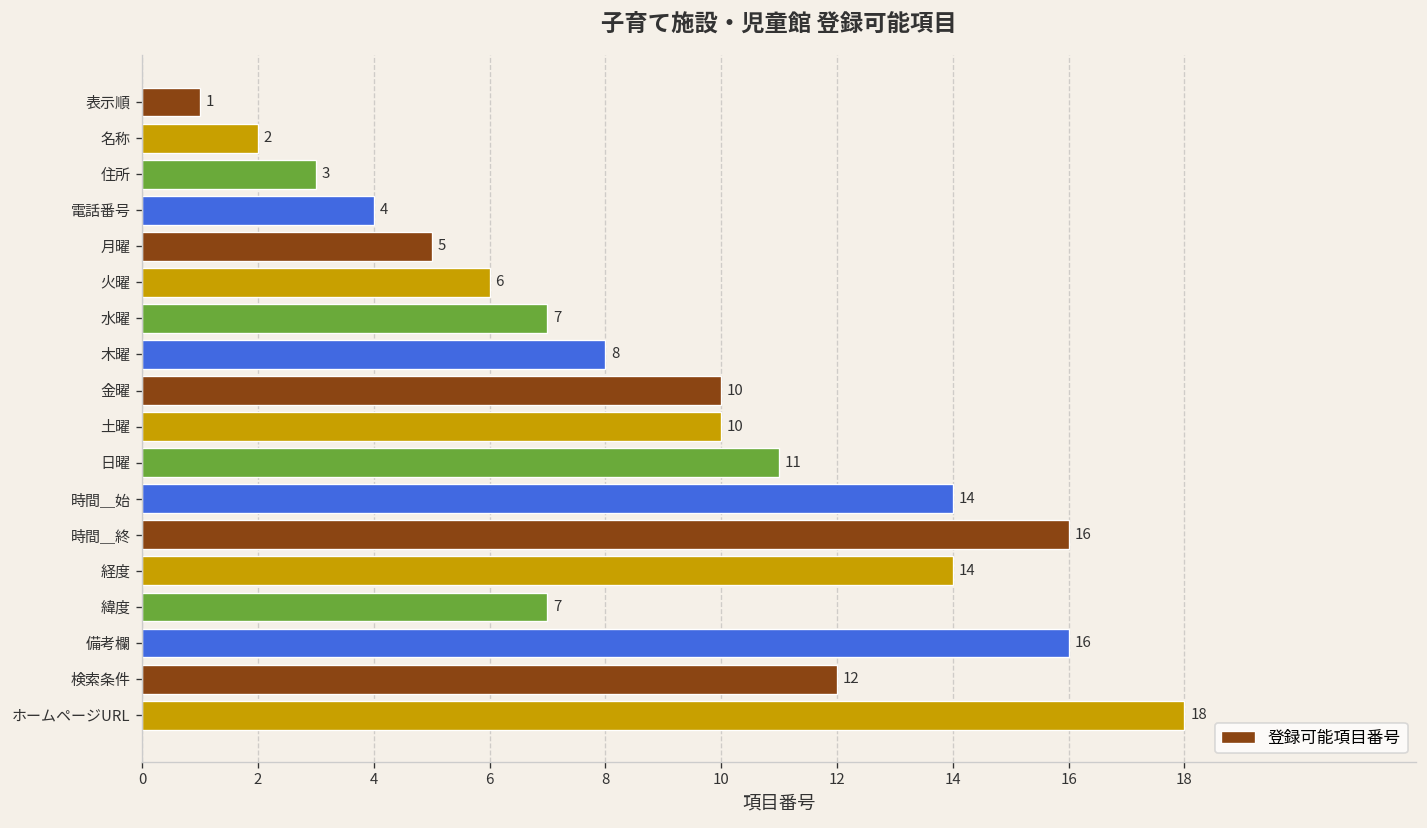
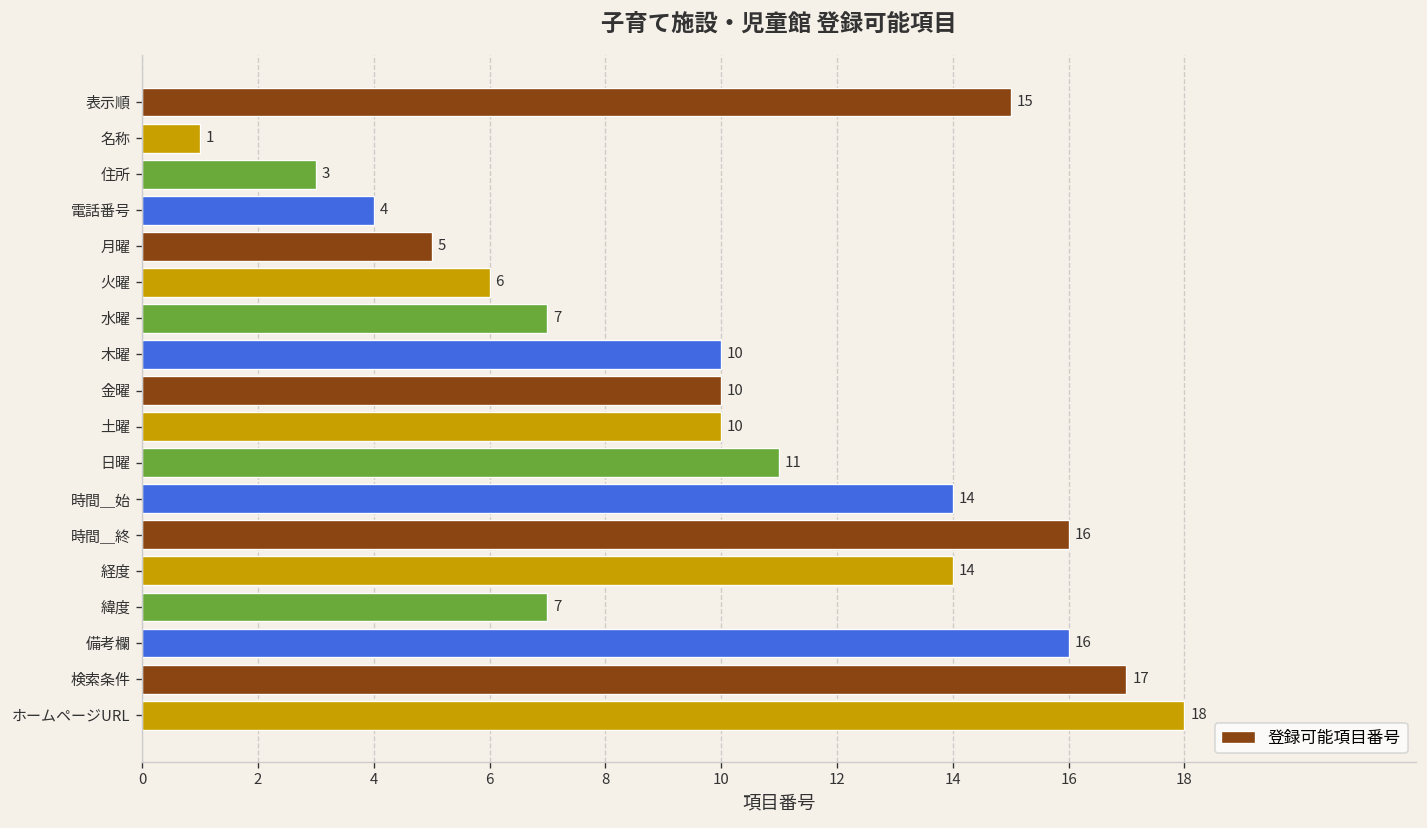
  {
-   "表示順": 1,
-   "名称": 2,
+   "表示順": 15,
+   "名称": 1,
    "住所": 3,
    "電話番号": 4,
    "月曜": 5,
    "火曜": 6,
    "水曜": 7,
-   "木曜": 8,
+   "木曜": 10,
    "金曜": 10,
    "土曜": 10,
    "日曜": 11,
    "時間＿始": 14,
    "時間＿終": 16,
    "経度": 14,
    "緯度": 7,
    "備考欄": 16,
-   "検索条件": 12,
+   "検索条件": 17,
    "ホームページURL": 18
  }
